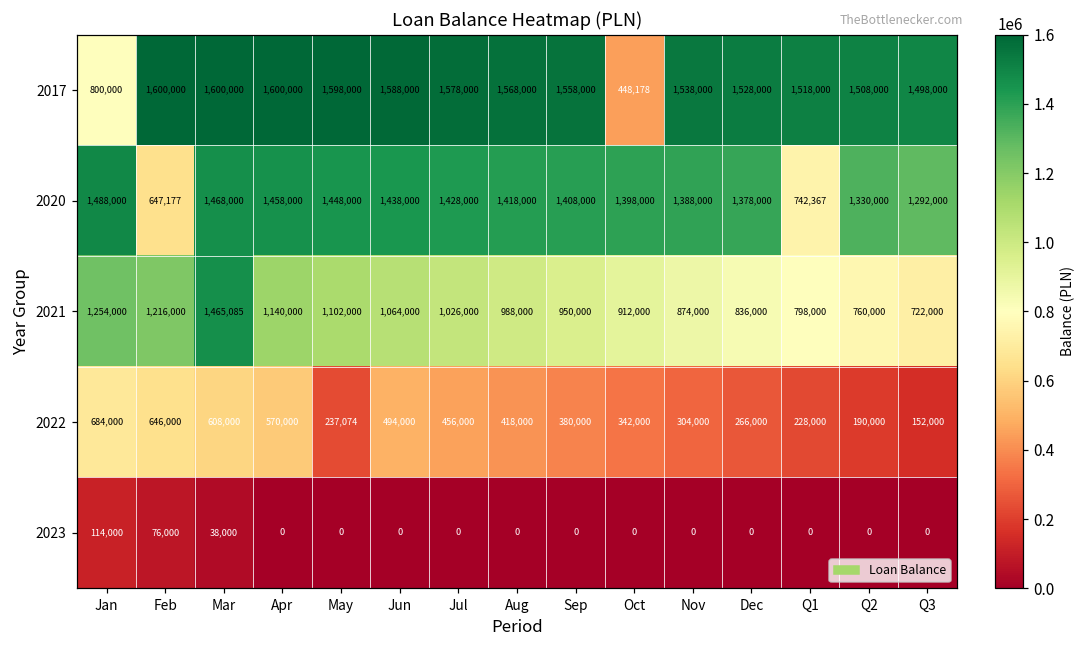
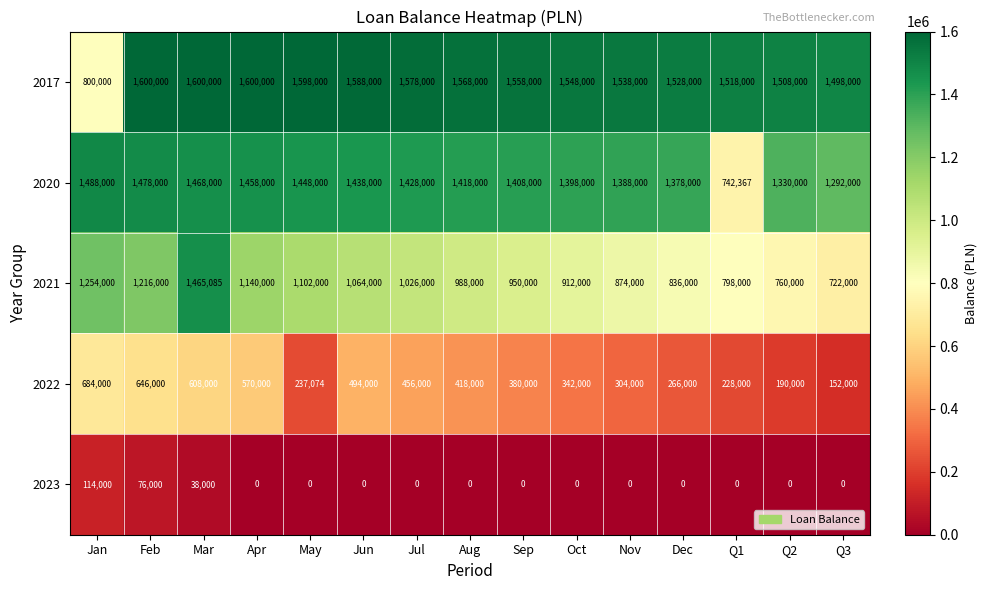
  {
    "2017": {
      "Jan": "800,000",
      "Feb": "1,600,000",
      "Mar": "1,600,000",
      "Apr": "1,600,000",
      "May": "1,598,000",
      "Jun": "1,588,000",
      "Jul": "1,578,000",
      "Aug": "1,568,000",
      "Sep": "1,558,000",
-     "Oct": "448,178",
+     "Oct": "1,548,000",
      "Nov": "1,538,000",
      "Dec": "1,528,000",
      "Q1": "1,518,000",
      "Q2": "1,508,000",
      "Q3": "1,498,000"
    },
    "2020": {
      "Jan": "1,488,000",
-     "Feb": "647,177",
+     "Feb": "1,478,000",
      "Mar": "1,468,000",
      "Apr": "1,458,000",
      "May": "1,448,000",
      "Jun": "1,438,000",
      "Jul": "1,428,000",
      "Aug": "1,418,000",
      "Sep": "1,408,000",
      "Oct": "1,398,000",
      "Nov": "1,388,000",
      "Dec": "1,378,000",
      "Q1": "742,367",
      "Q2": "1,330,000",
      "Q3": "1,292,000"
    },
    "2021": {
      "Jan": "1,254,000",
      "Feb": "1,216,000",
      "Mar": "1,465,085",
      "Apr": "1,140,000",
      "May": "1,102,000",
      "Jun": "1,064,000",
      "Jul": "1,026,000",
      "Aug": "988,000",
      "Sep": "950,000",
      "Oct": "912,000",
      "Nov": "874,000",
      "Dec": "836,000",
      "Q1": "798,000",
      "Q2": "760,000",
      "Q3": "722,000"
    },
    "2022": {
      "Jan": "684,000",
      "Feb": "646,000",
      "Mar": "608,000",
      "Apr": "570,000",
      "May": "237,074",
      "Jun": "494,000",
      "Jul": "456,000",
      "Aug": "418,000",
      "Sep": "380,000",
      "Oct": "342,000",
      "Nov": "304,000",
      "Dec": "266,000",
      "Q1": "228,000",
      "Q2": "190,000",
      "Q3": "152,000"
    },
    "2023": {
      "Jan": "114,000",
      "Feb": "76,000",
      "Mar": "38,000",
      "Apr": "0",
      "May": "0",
      "Jun": "0",
      "Jul": "0",
      "Aug": "0",
      "Sep": "0",
      "Oct": "0",
      "Nov": "0",
      "Dec": "0",
      "Q1": "0",
      "Q2": "0",
      "Q3": "0"
    }
  }
